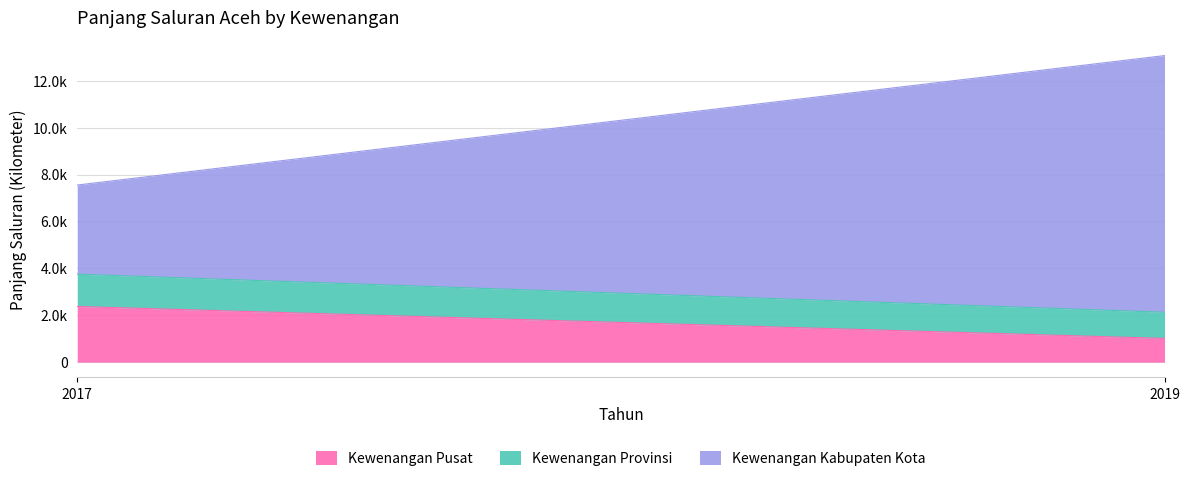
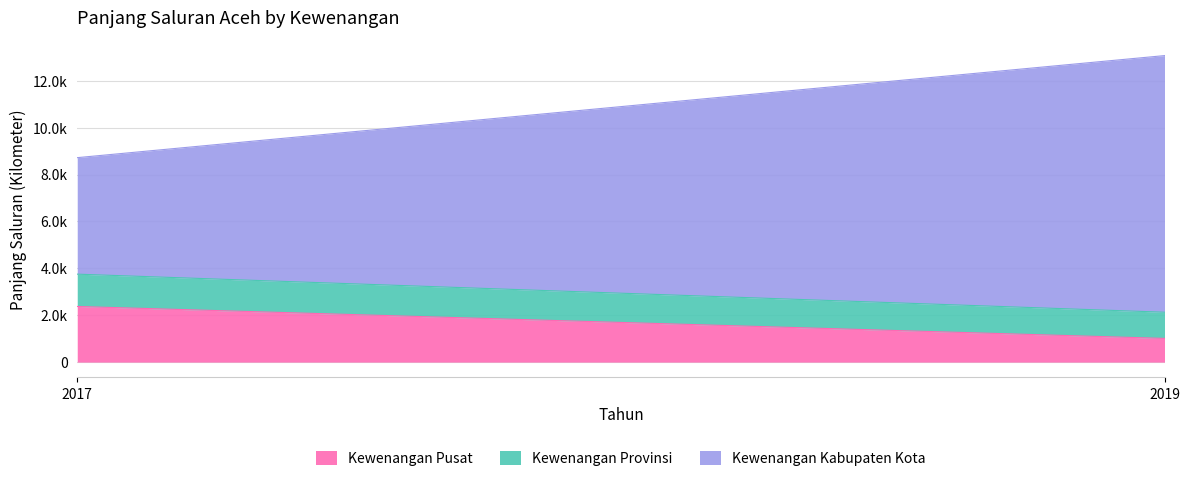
  {
    "Kewenangan Pusat": {
      "2017": 2400,
      "2019": 1000
    },
    "Kewenangan Provinsi": {
      "2017": 1400,
      "2019": 1100
    },
    "Kewenangan Kabupaten Kota": {
-     "2017": 3800,
+     "2017": 5000,
      "2019": 10900
    }
  }
